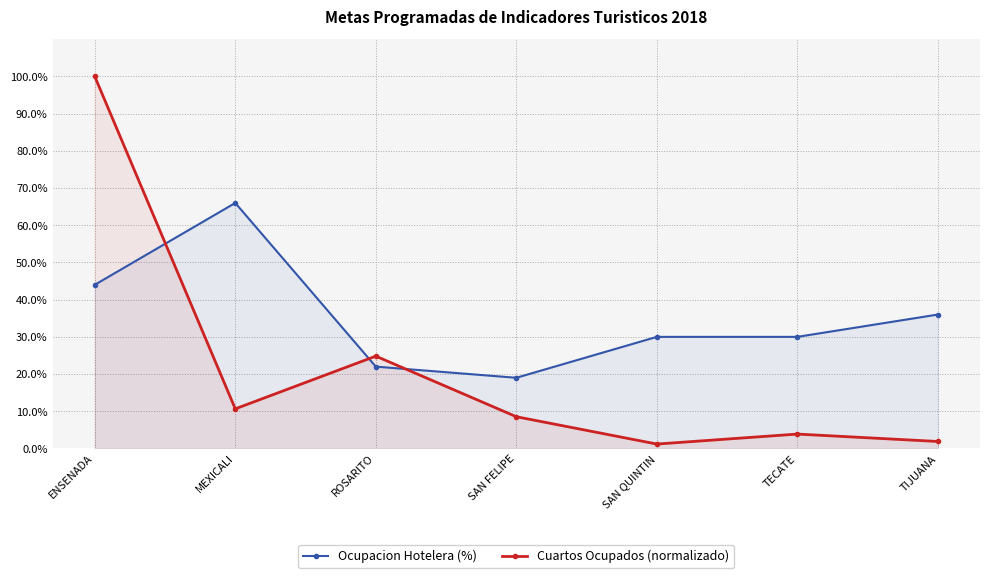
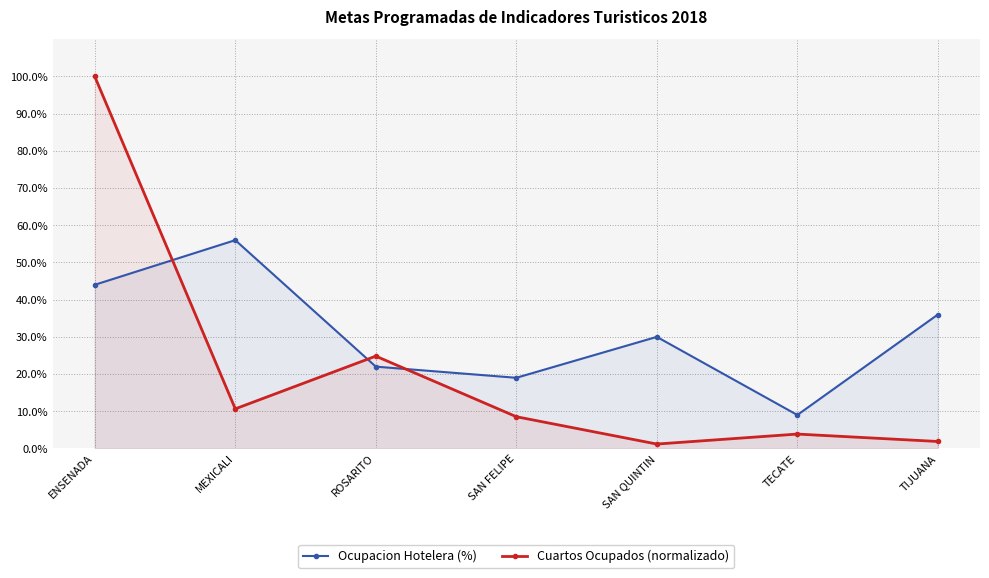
  {
    "Ocupacion Hotelera (%)": {
      "ENSENADA": "44%",
-     "MEXICALI": "66%",
+     "MEXICALI": "56%",
      "ROSARITO": "22%",
      "SAN FELIPE": "19%",
      "SAN QUINTIN": "30%",
-     "TECATE": "30%",
+     "TECATE": "9%",
      "TIJUANA": "36%"
    },
    "Cuartos Ocupados (normalizado)": {
      "ENSENADA": "100%",
      "MEXICALI": "11%",
      "ROSARITO": "25%",
      "SAN FELIPE": "9%",
      "SAN QUINTIN": "1%",
      "TECATE": "4%",
      "TIJUANA": "2%"
    }
  }
